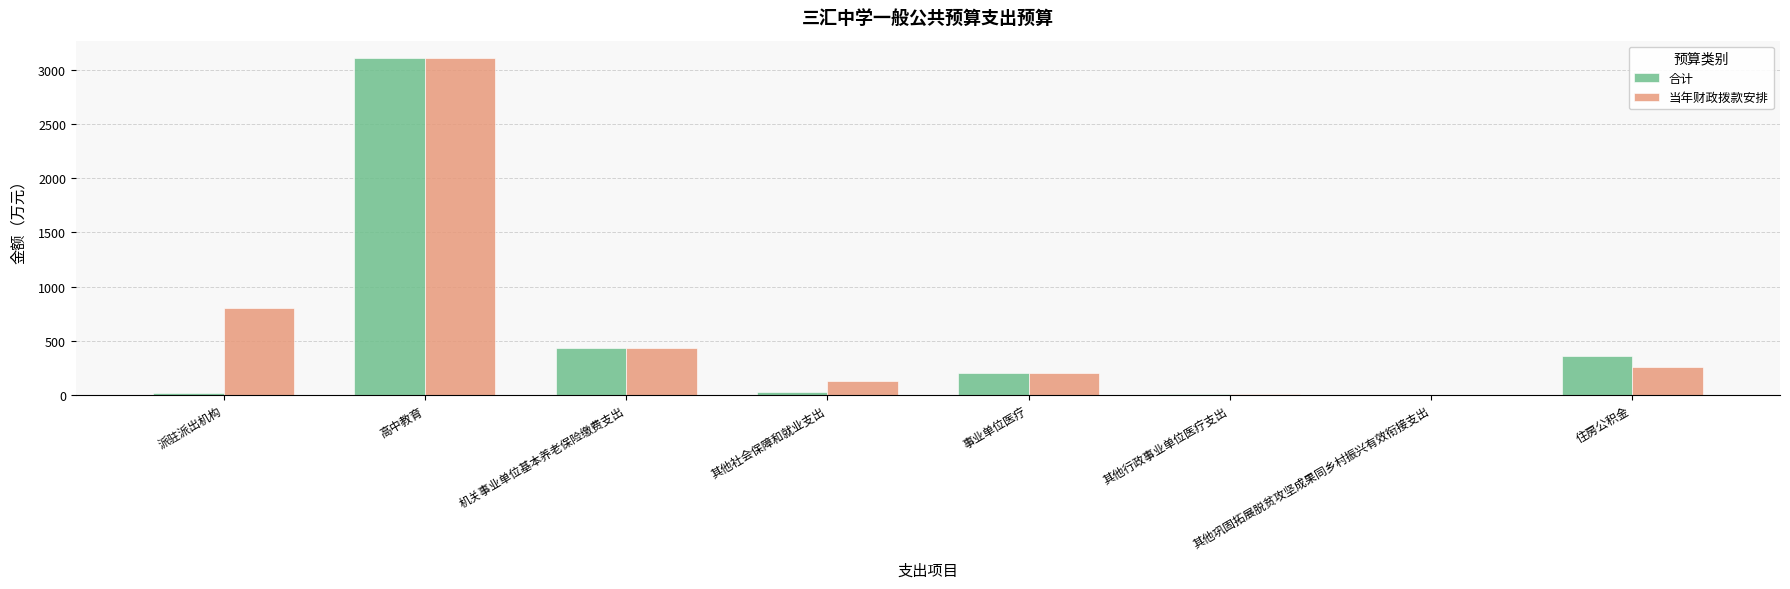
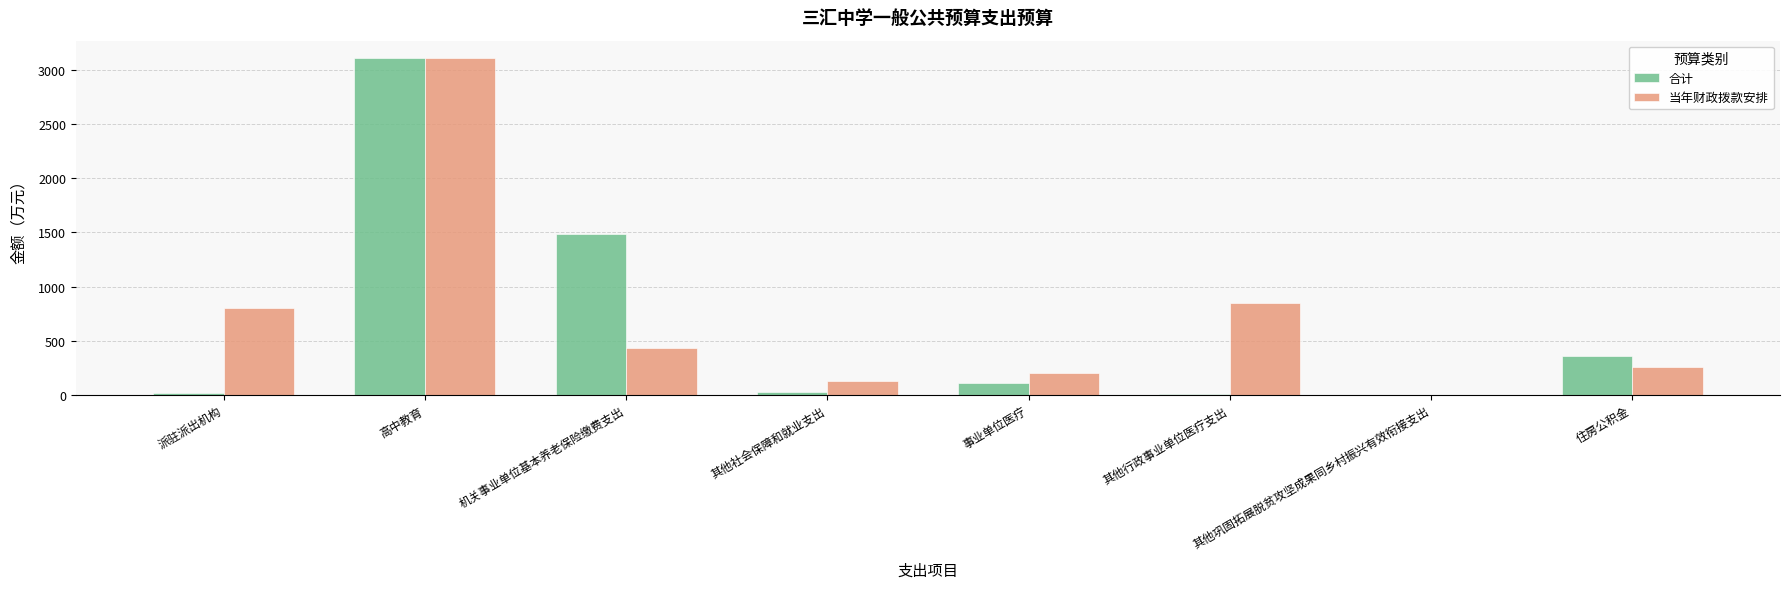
  {
    "合计": {
      "高中教育": 3120,
-     "机关事业单位基本养老保险缴费支出": 430,
+     "机关事业单位基本养老保险缴费支出": 1480,
      "其他社会保障和就业支出": 20,
-     "事业单位医疗": 200,
+     "事业单位医疗": 110,
      "住房公积金": 360
    },
    "当年财政拨款安排": {
      "派驻派出机构": 800,
      "高中教育": 3120,
      "机关事业单位基本养老保险缴费支出": 430,
      "其他社会保障和就业支出": 120,
      "事业单位医疗": 200,
-     "其他行政事业单位医疗支出": 10,
+     "其他行政事业单位医疗支出": 850,
      "住房公积金": 260
    }
  }
